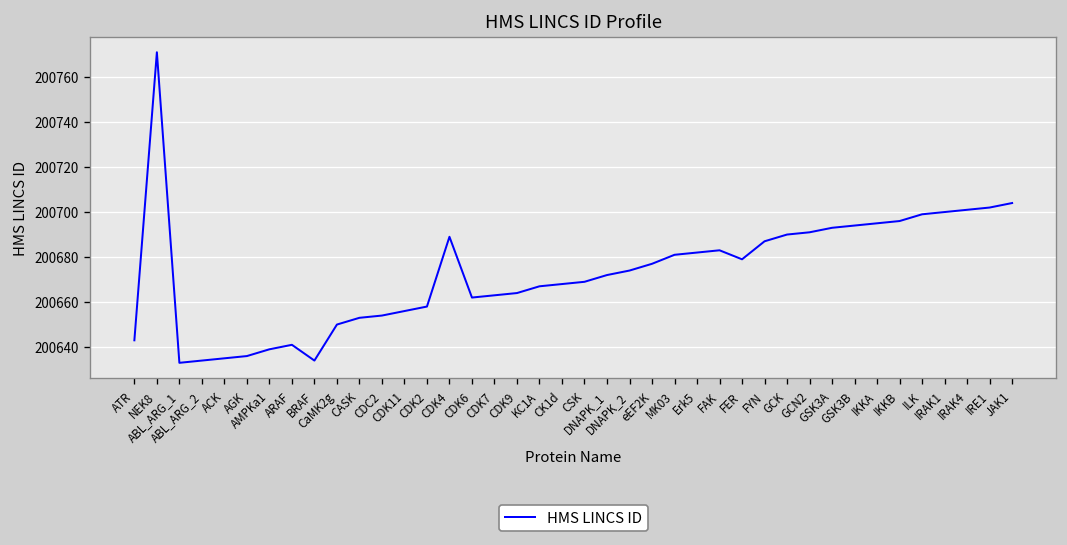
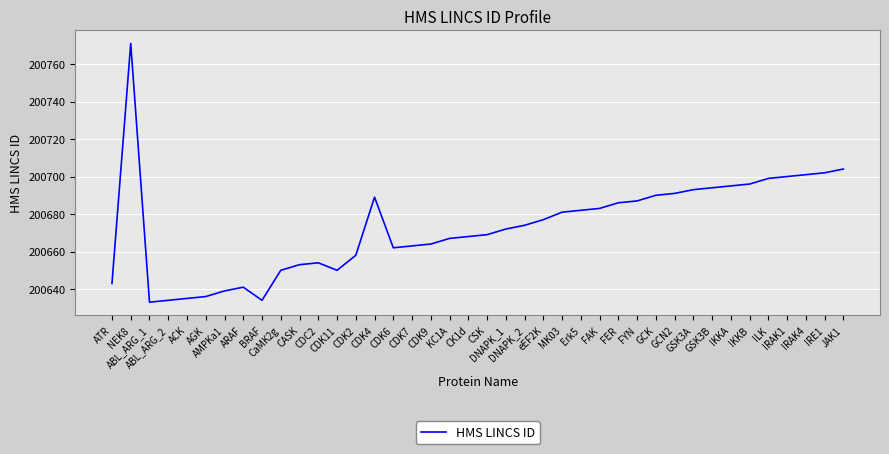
  {
    "ATR": 200643,
    "NEK8": 200771,
    "ABL_ARG_1": 200633,
    "ABL_ARG_2": 200634,
    "ACK": 200635,
    "AGK": 200636,
    "AMPKa1": 200639,
    "ARAF": 200641,
    "BRAF": 200634,
    "CaMK2g": 200650,
    "CASK": 200653,
    "CDC2": 200654,
-   "CDK11": 200656,
+   "CDK11": 200650,
    "CDK2": 200658,
    "CDK4": 200689,
    "CDK6": 200662,
    "CDK7": 200663,
    "CDK9": 200664,
    "KC1A": 200667,
    "CK1d": 200668,
    "CSK": 200669,
    "DNAPK_1": 200672,
    "DNAPK_2": 200674,
    "eEF2K": 200677,
    "MK03": 200681,
    "Erk5": 200682,
    "FAK": 200683,
-   "FER": 200679,
+   "FER": 200686,
    "FYN": 200687,
    "GCK": 200690,
    "GCN2": 200691,
    "GSK3A": 200693,
    "GSK3B": 200694,
    "IKKA": 200695,
    "IKKB": 200696,
    "ILK": 200699,
    "IRAK1": 200700,
    "IRAK4": 200701,
    "IRE1": 200702,
    "JAK1": 200704
  }
